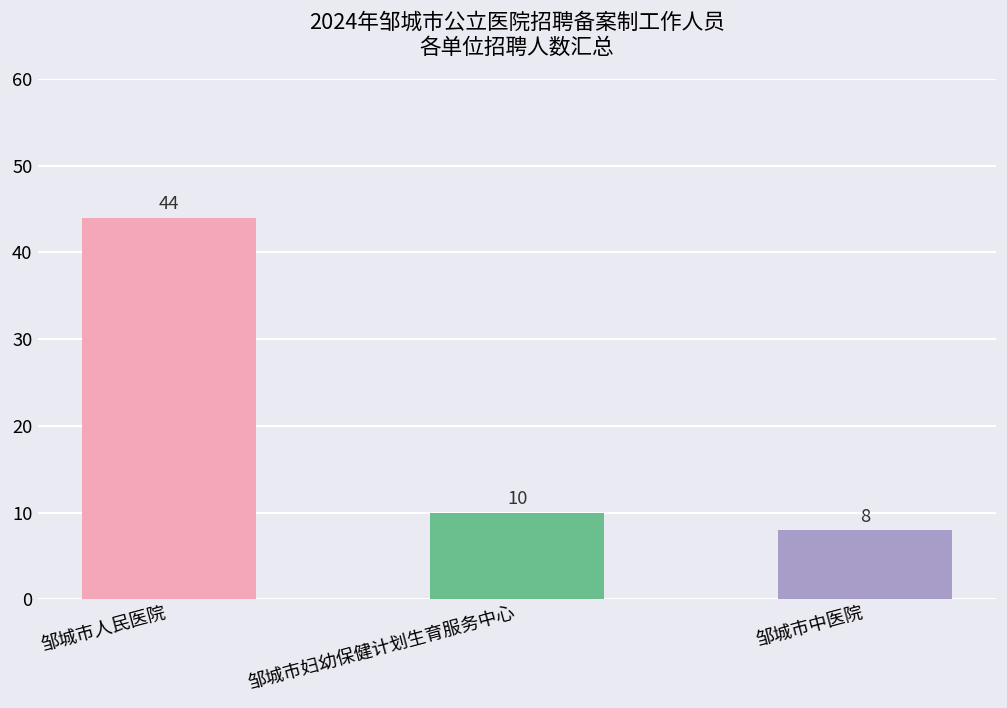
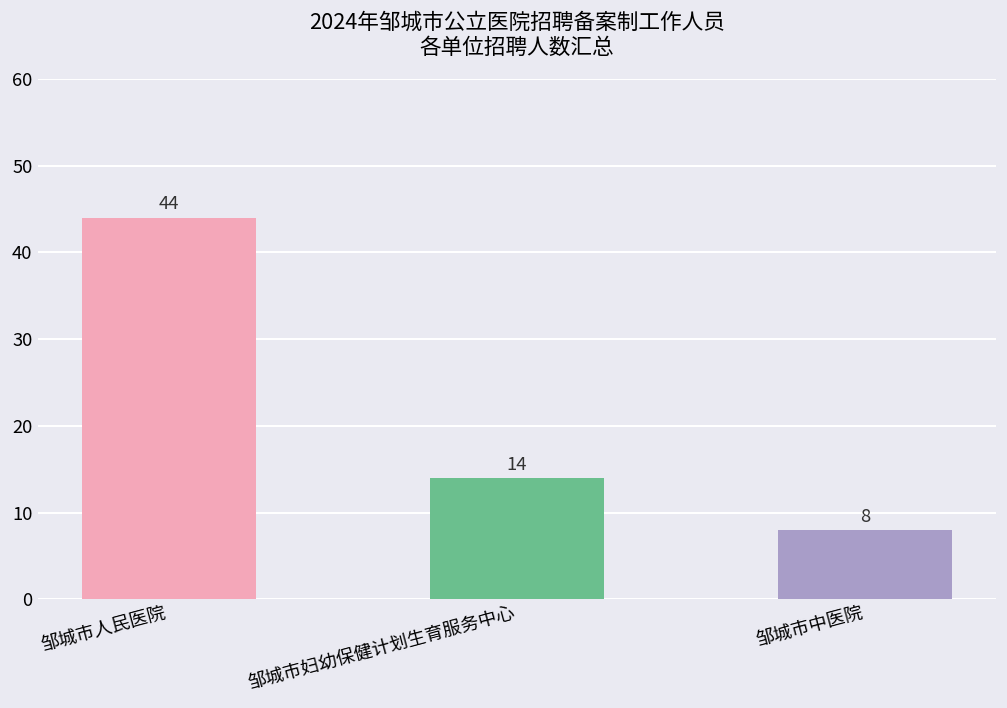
  {
    "邹城市人民医院": 44,
-   "邹城市妇幼保健计划生育服务中心": 10,
+   "邹城市妇幼保健计划生育服务中心": 14,
    "邹城市中医院": 8
  }
